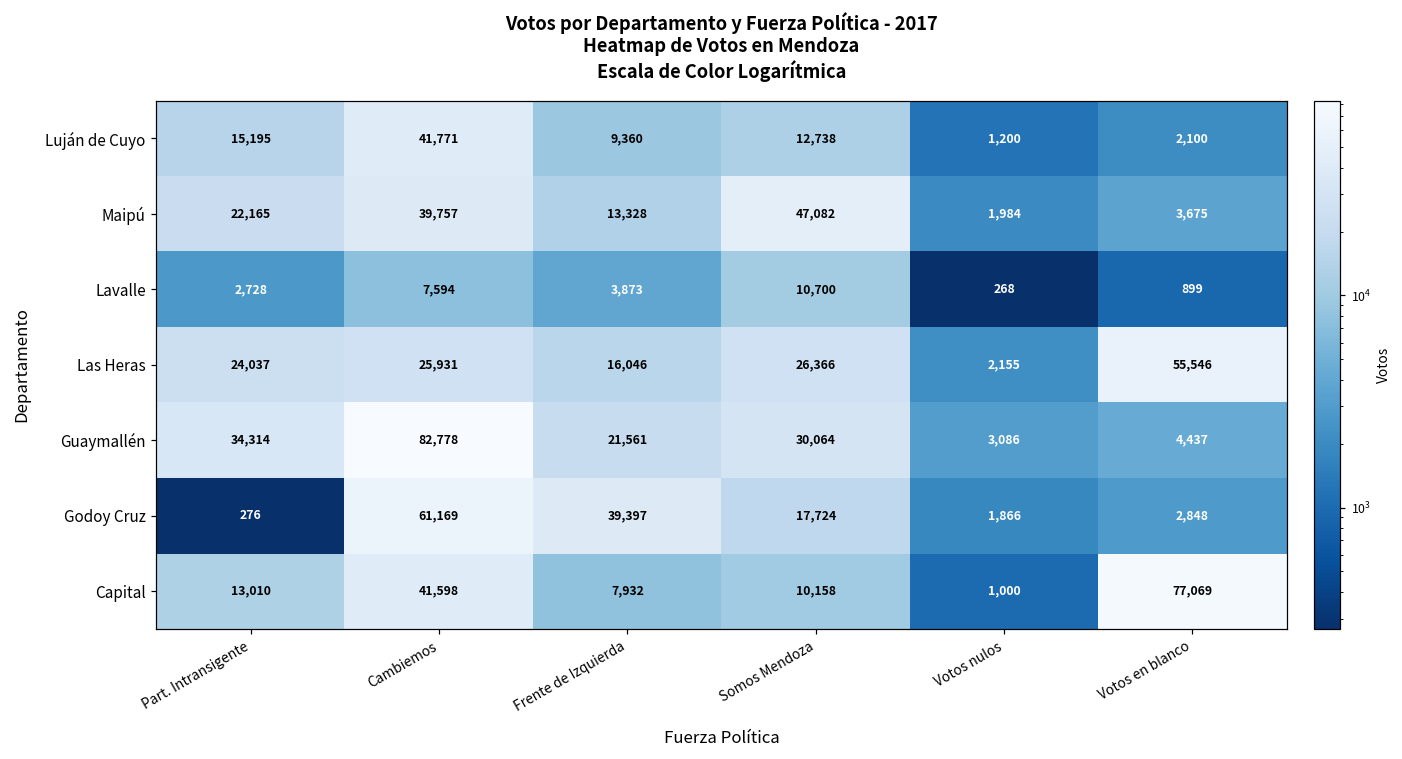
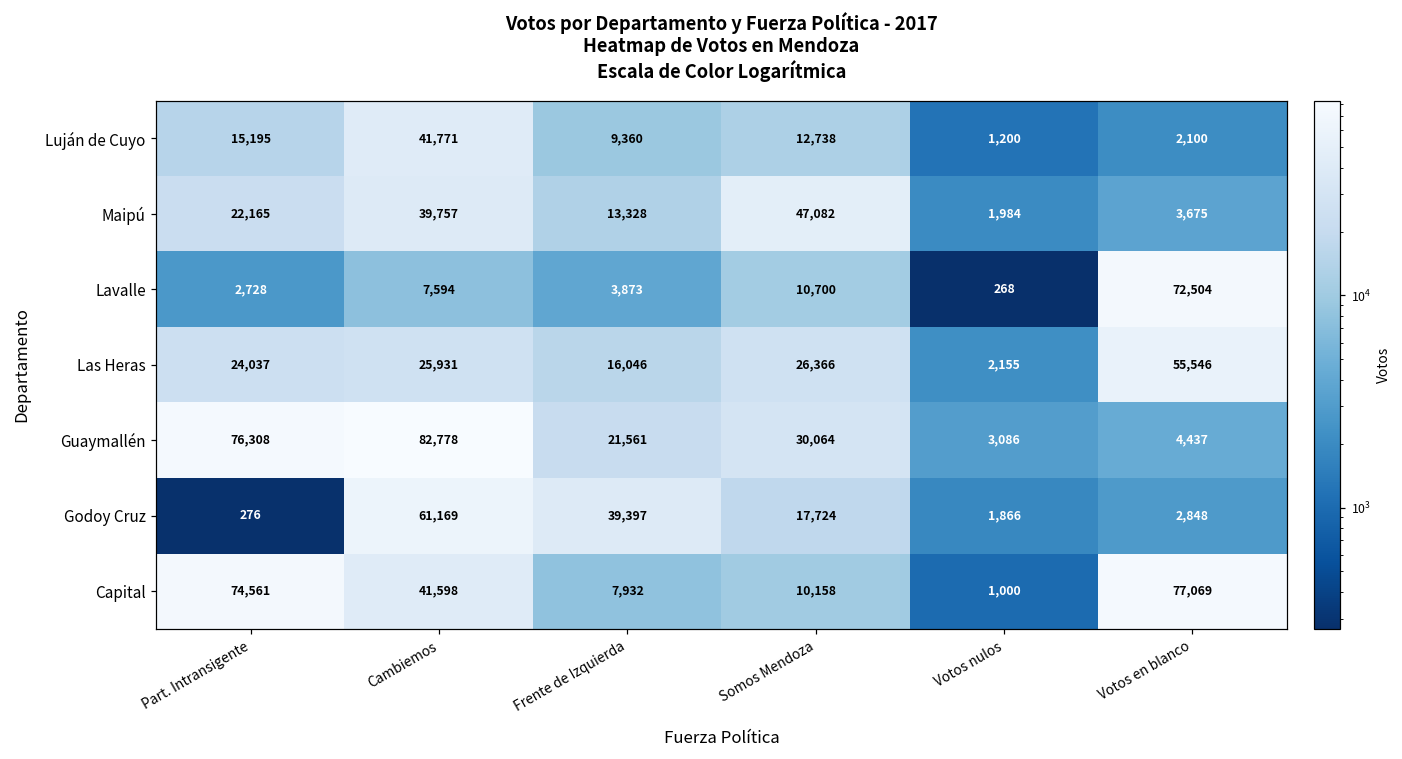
  {
    "Luján de Cuyo": {
      "Part. Intransigente": "15,195",
      "Cambiemos": "41,771",
      "Frente de Izquierda": "9,360",
      "Somos Mendoza": "12,738",
      "Votos nulos": "1,200",
      "Votos en blanco": "2,100"
    },
    "Maipú": {
      "Part. Intransigente": "22,165",
      "Cambiemos": "39,757",
      "Frente de Izquierda": "13,328",
      "Somos Mendoza": "47,082",
      "Votos nulos": "1,984",
      "Votos en blanco": "3,675"
    },
    "Lavalle": {
      "Part. Intransigente": "2,728",
      "Cambiemos": "7,594",
      "Frente de Izquierda": "3,873",
      "Somos Mendoza": "10,700",
      "Votos nulos": "268",
-     "Votos en blanco": "899"
+     "Votos en blanco": "72,504"
    },
    "Las Heras": {
      "Part. Intransigente": "24,037",
      "Cambiemos": "25,931",
      "Frente de Izquierda": "16,046",
      "Somos Mendoza": "26,366",
      "Votos nulos": "2,155",
      "Votos en blanco": "55,546"
    },
    "Guaymallén": {
-     "Part. Intransigente": "34,314",
+     "Part. Intransigente": "76,308",
      "Cambiemos": "82,778",
      "Frente de Izquierda": "21,561",
      "Somos Mendoza": "30,064",
      "Votos nulos": "3,086",
      "Votos en blanco": "4,437"
    },
    "Godoy Cruz": {
      "Part. Intransigente": "276",
      "Cambiemos": "61,169",
      "Frente de Izquierda": "39,397",
      "Somos Mendoza": "17,724",
      "Votos nulos": "1,866",
      "Votos en blanco": "2,848"
    },
    "Capital": {
-     "Part. Intransigente": "13,010",
+     "Part. Intransigente": "74,561",
      "Cambiemos": "41,598",
      "Frente de Izquierda": "7,932",
      "Somos Mendoza": "10,158",
      "Votos nulos": "1,000",
      "Votos en blanco": "77,069"
    }
  }
